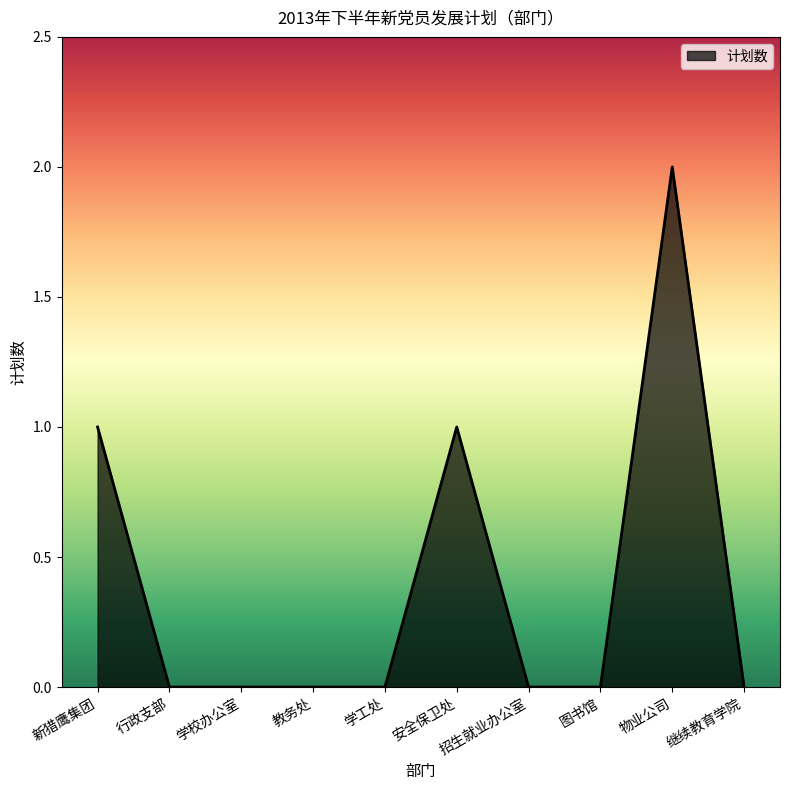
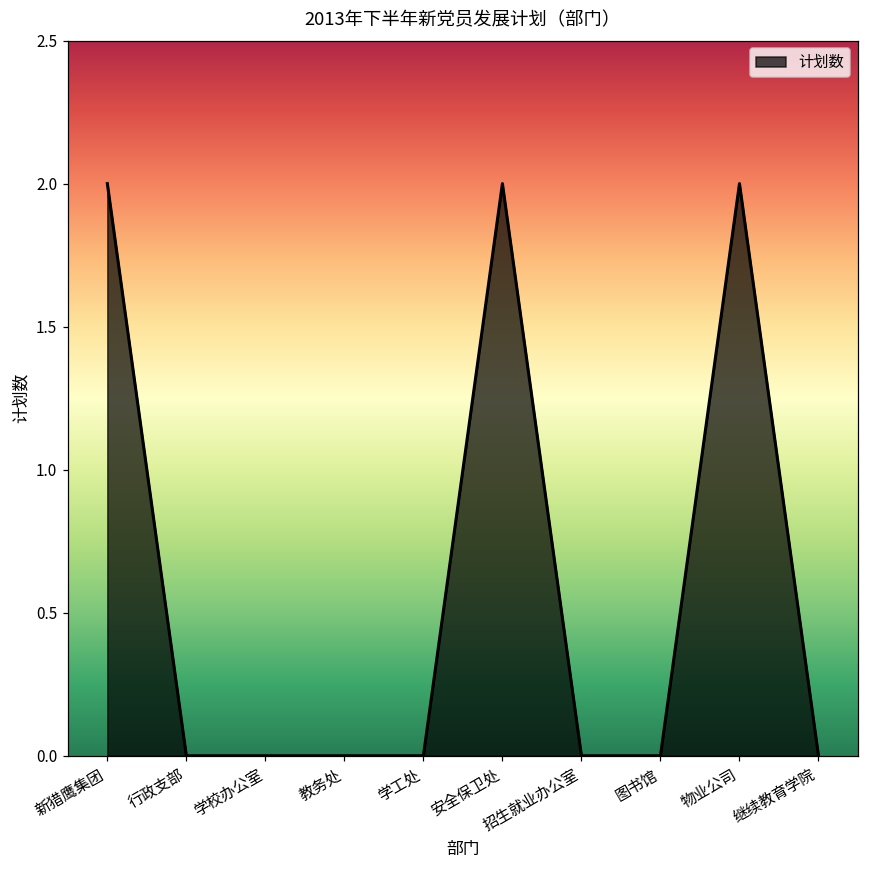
  {
-   "新猎鹰集团": 1,
+   "新猎鹰集团": 2,
    "行政支部": 0,
    "学校办公室": 0,
    "教务处": 0,
    "学工处": 0,
-   "安全保卫处": 1,
+   "安全保卫处": 2,
    "招生就业办公室": 0,
    "图书馆": 0,
    "物业公司": 2,
    "继续教育学院": 0
  }
